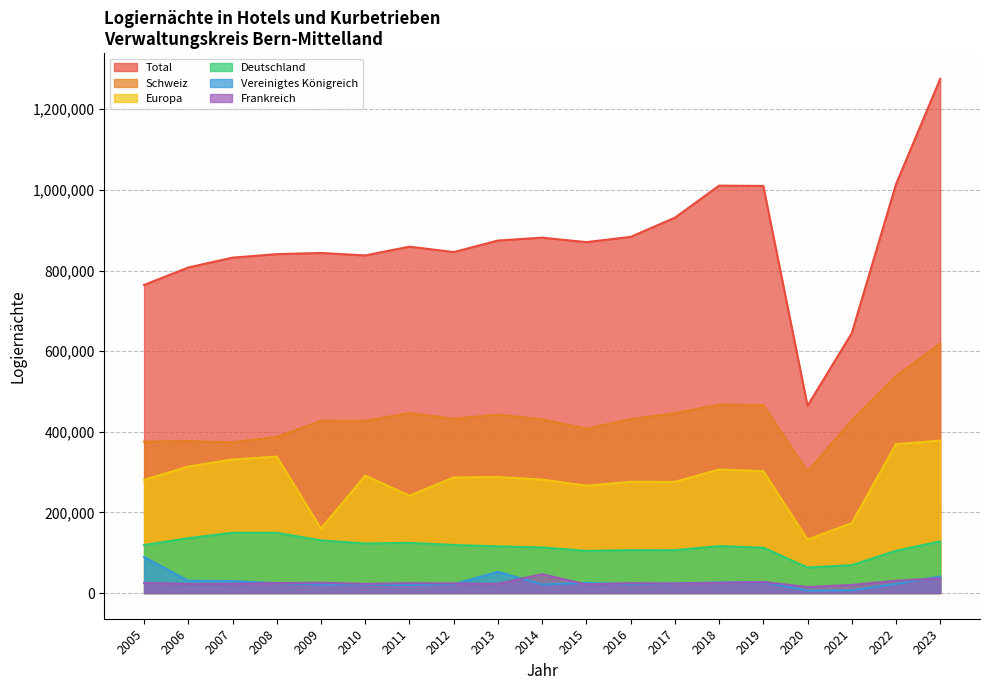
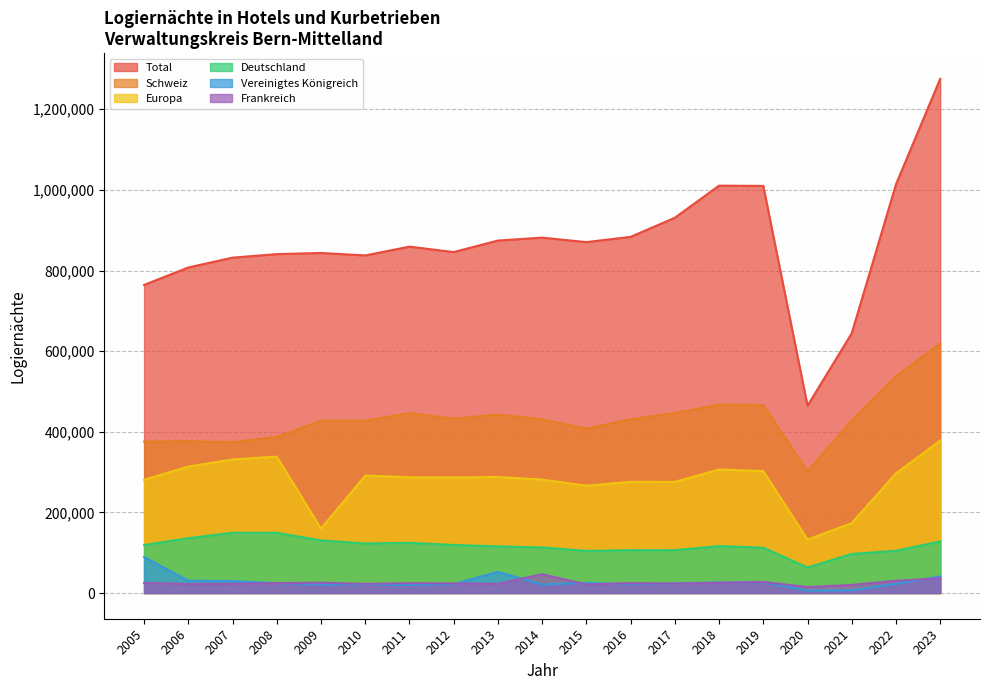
  {
    "Europa": {
      "2005": "280,000",
      "2006": "310,000",
      "2007": "330,000",
      "2008": "340,000",
      "2009": "160,000",
      "2010": "290,000",
-     "2011": "240,000",
+     "2011": "290,000",
      "2012": "290,000",
      "2013": "290,000",
      "2014": "280,000",
      "2015": "270,000",
      "2016": "280,000",
      "2017": "280,000",
      "2018": "310,000",
      "2019": "300,000",
      "2020": "130,000",
      "2021": "170,000",
-     "2022": "370,000",
+     "2022": "300,000",
      "2023": "380,000"
    },
    "Deutschland": {
      "2005": "120,000",
      "2006": "140,000",
      "2007": "150,000",
      "2008": "150,000",
      "2009": "130,000",
      "2010": "120,000",
      "2011": "120,000",
      "2012": "120,000",
      "2013": "120,000",
      "2014": "110,000",
      "2015": "100,000",
      "2016": "110,000",
      "2017": "110,000",
      "2018": "120,000",
      "2019": "110,000",
      "2020": "60,000",
-     "2021": "70,000",
+     "2021": "100,000",
      "2022": "100,000",
      "2023": "130,000"
    },
    "Vereinigtes Königreich": {
      "2005": "90,000",
      "2006": "30,000",
      "2007": "30,000",
      "2013": "50,000",
      "2014": "20,000",
      "2020": "10,000",
      "2021": "10,000",
      "2022": "20,000"
    },
    "Frankreich": {
      "2005": "30,000",
      "2006": "20,000",
      "2007": "20,000",
      "2013": "20,000",
      "2014": "50,000",
      "2020": "10,000",
      "2021": "20,000",
      "2022": "30,000"
    }
  }
